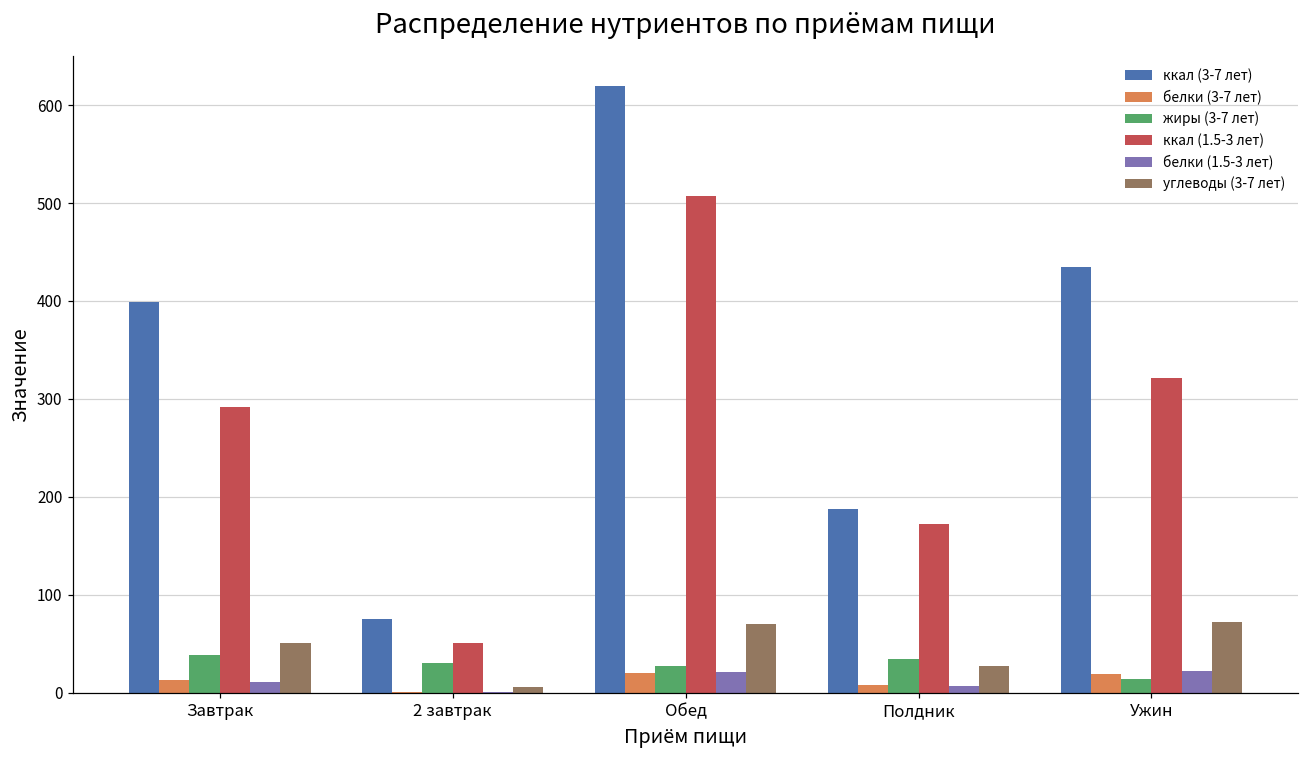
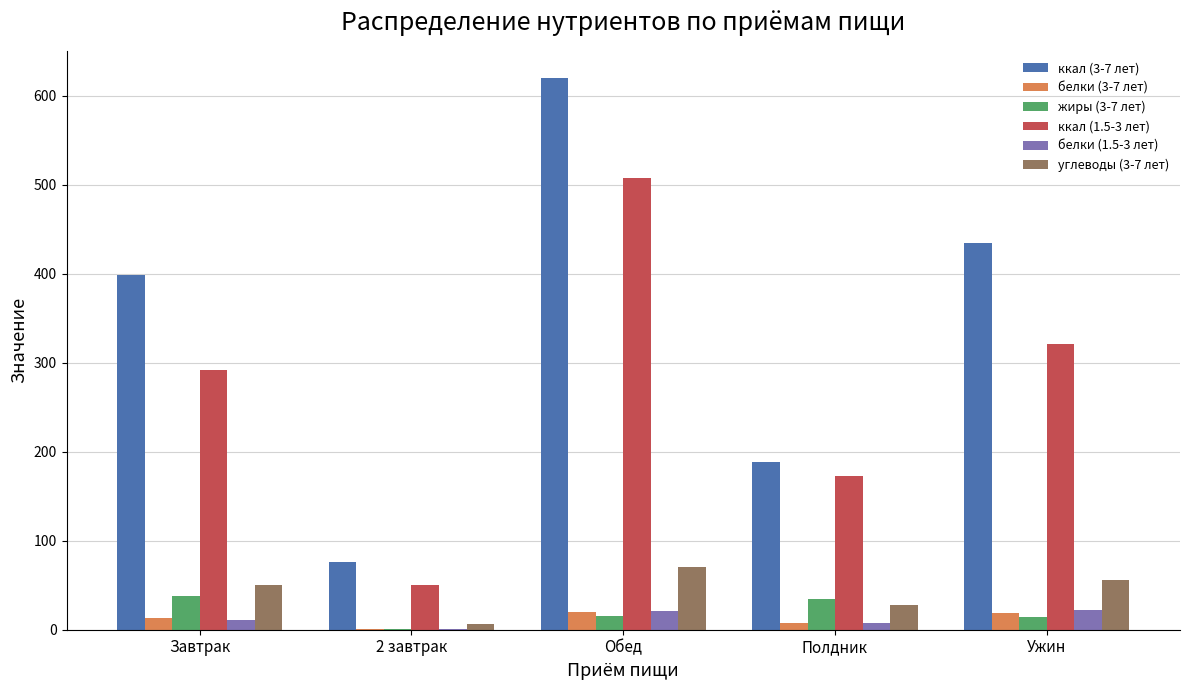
  {
    "жиры (3-7 лет)": {
      "Завтрак": 40,
-     "2 завтрак": 30,
-     "Обед": 30,
+     "2 завтрак": 0,
+     "Обед": 20,
      "Полдник": 30,
      "Ужин": 10
    },
    "углеводы (3-7 лет)": {
      "Завтрак": 50,
      "2 завтрак": 10,
      "Обед": 70,
      "Полдник": 30,
-     "Ужин": 70
+     "Ужин": 60
    }
  }
